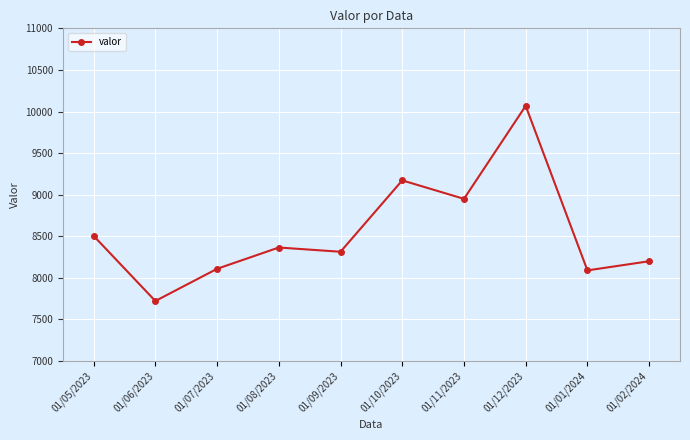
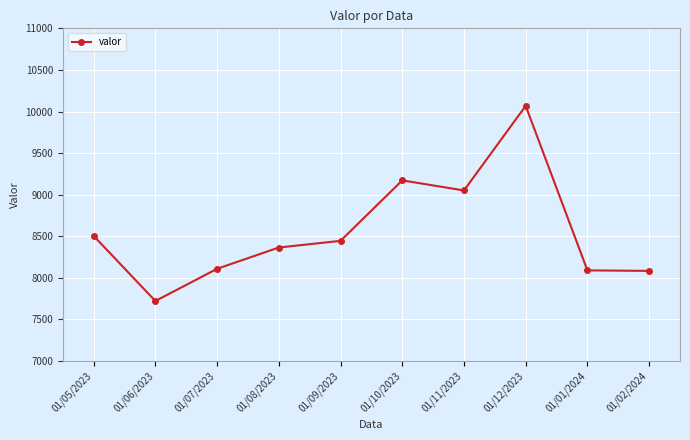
  {
    "01/05/2023": 8500,
    "01/06/2023": 7700,
    "01/07/2023": 8100,
    "01/08/2023": 8400,
-   "01/09/2023": 8300,
+   "01/09/2023": 8400,
    "01/10/2023": 9200,
-   "01/11/2023": 9000,
+   "01/11/2023": 9100,
    "01/12/2023": 10100,
    "01/01/2024": 8100,
-   "01/02/2024": 8200
+   "01/02/2024": 8100
  }
